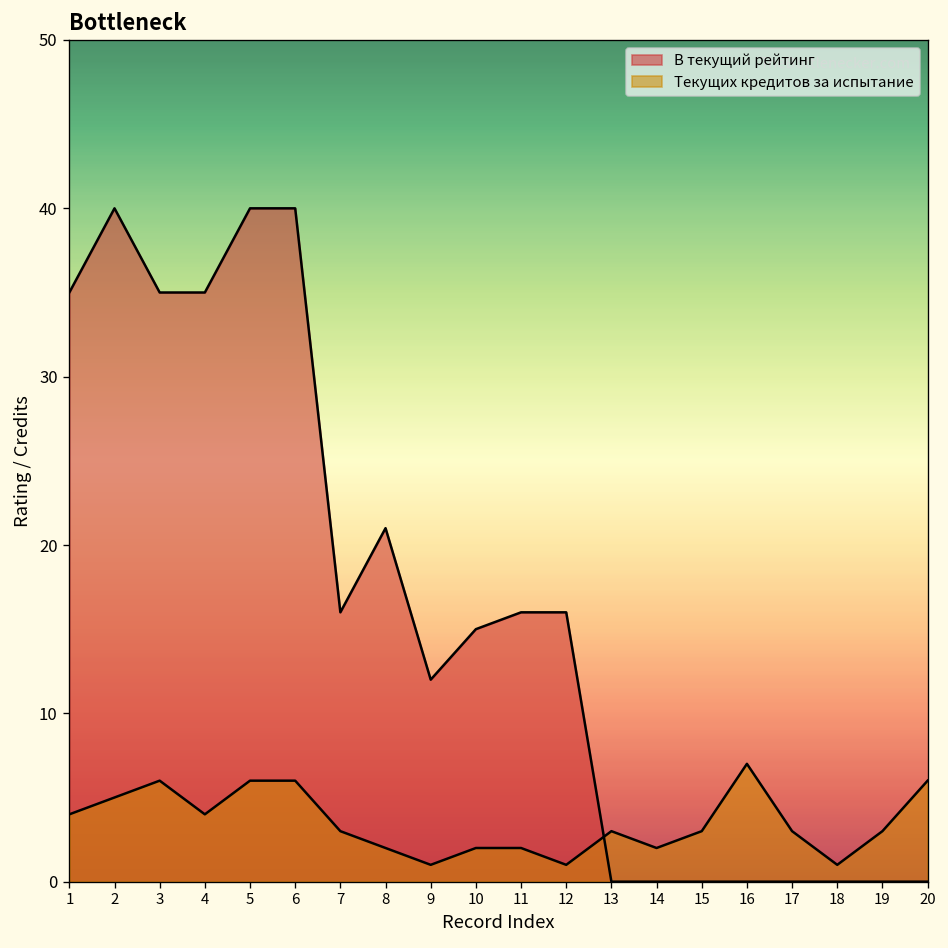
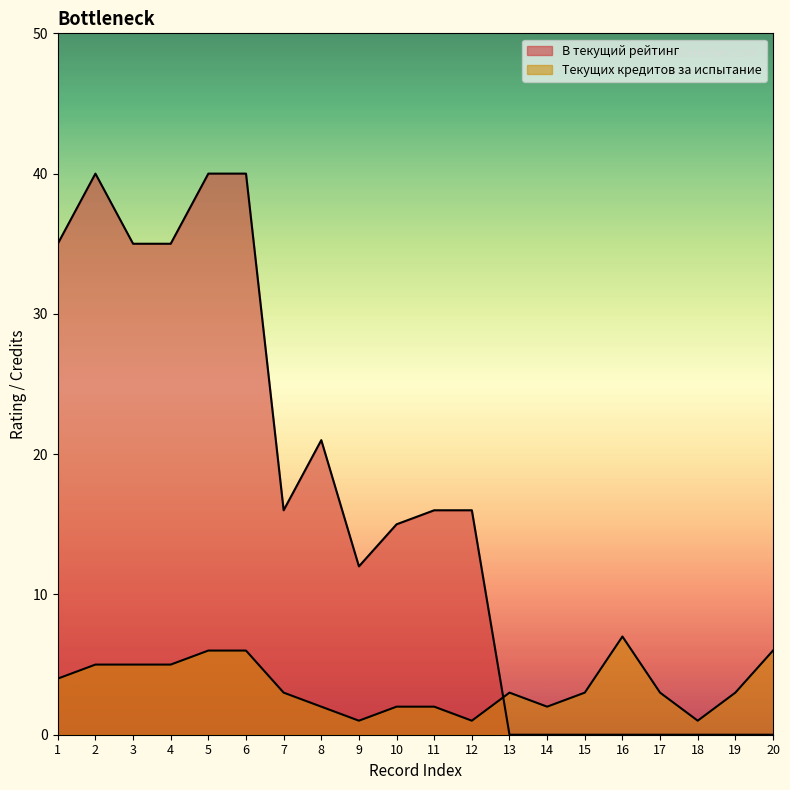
  {
    "В текущий рейтинг": {
      "1": 35,
      "2": 40,
      "3": 35,
      "4": 35,
      "5": 40,
      "6": 40,
      "7": 16,
      "8": 21,
      "9": 12,
      "10": 15,
      "11": 16,
      "12": 16,
      "13": 0,
      "14": 0,
      "15": 0,
      "16": 0,
      "17": 0,
      "18": 0,
      "19": 0,
      "20": 0
    },
    "Текущих кредитов за испытание": {
      "1": 4,
      "2": 5,
-     "3": 6,
-     "4": 4,
+     "3": 5,
+     "4": 5,
      "5": 6,
      "6": 6,
      "7": 3,
      "8": 2,
      "9": 1,
      "10": 2,
      "11": 2,
      "12": 1,
      "13": 3,
      "14": 2,
      "15": 3,
      "16": 7,
      "17": 3,
      "18": 1,
      "19": 3,
      "20": 6
    }
  }
